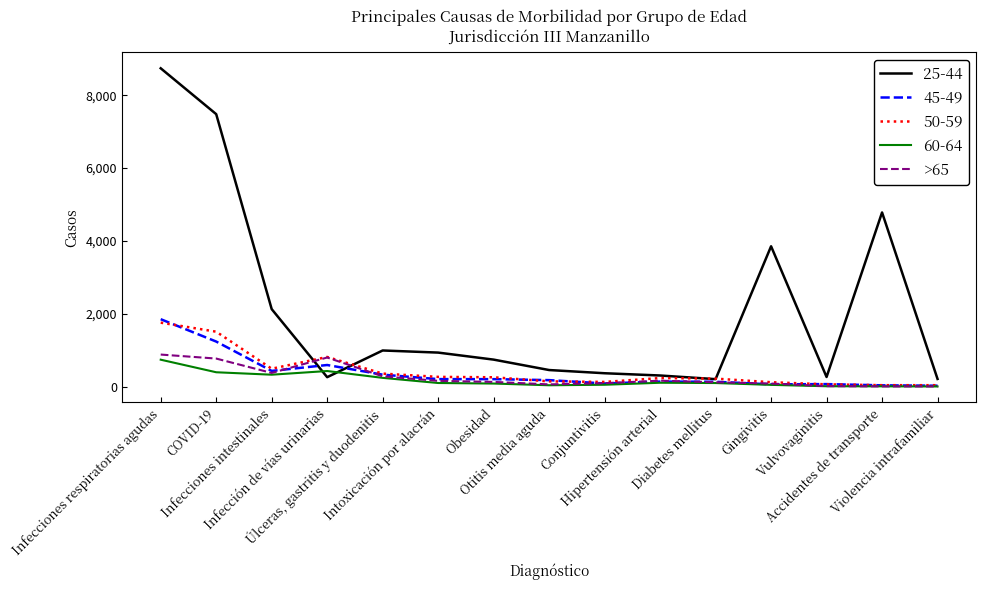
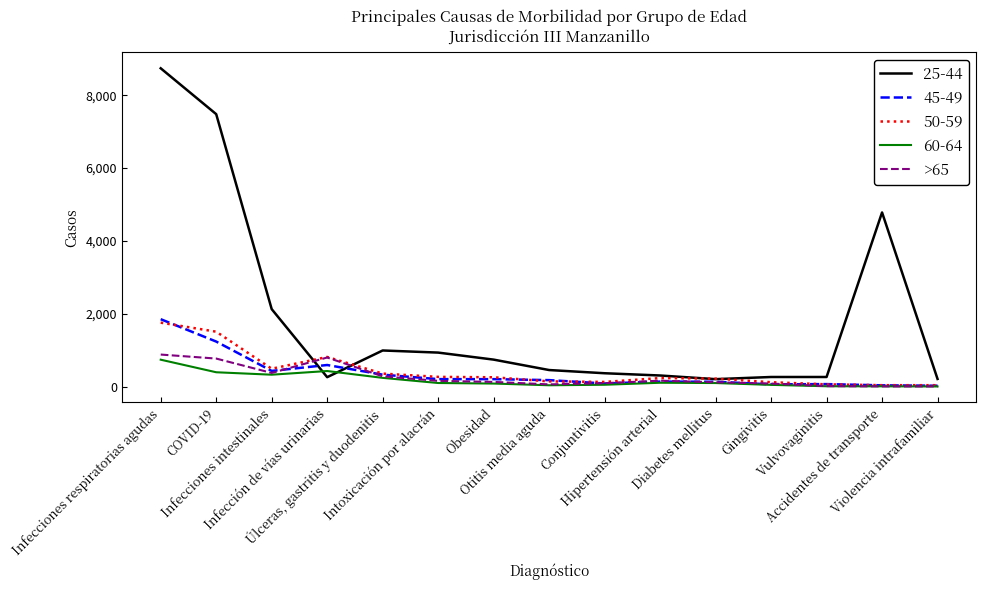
  {
    "25-44": {
      "Infecciones respiratorias agudas": "8,700",
      "COVID-19": "7,500",
      "Infecciones intestinales": "2,100",
      "Infección de vías urinarias": "300",
      "Úlceras, gastritis y duodenitis": "1,000",
      "Intoxicación por alacrán": "900",
      "Obesidad": "700",
      "Otitis media aguda": "500",
      "Conjuntivitis": "400",
-     "Gingivitis": "3,900",
+     "Gingivitis": "300",
      "Vulvovaginitis": "300",
      "Accidentes de transporte": "4,800",
      "Violencia intrafamiliar": "200"
    },
    "45-49": {
      "Infecciones respiratorias agudas": "1,900",
      "COVID-19": "1,200",
      "Infección de vías urinarias": "600"
    },
    "50-59": {
      "Infecciones respiratorias agudas": "1,800",
      "COVID-19": "1,500"
    },
    "60-64": {
      "Infecciones respiratorias agudas": "700",
      "COVID-19": "400",
      "Infección de vías urinarias": "400"
    },
    ">65": {
      "Infecciones respiratorias agudas": "900",
      "COVID-19": "800"
    }
  }
